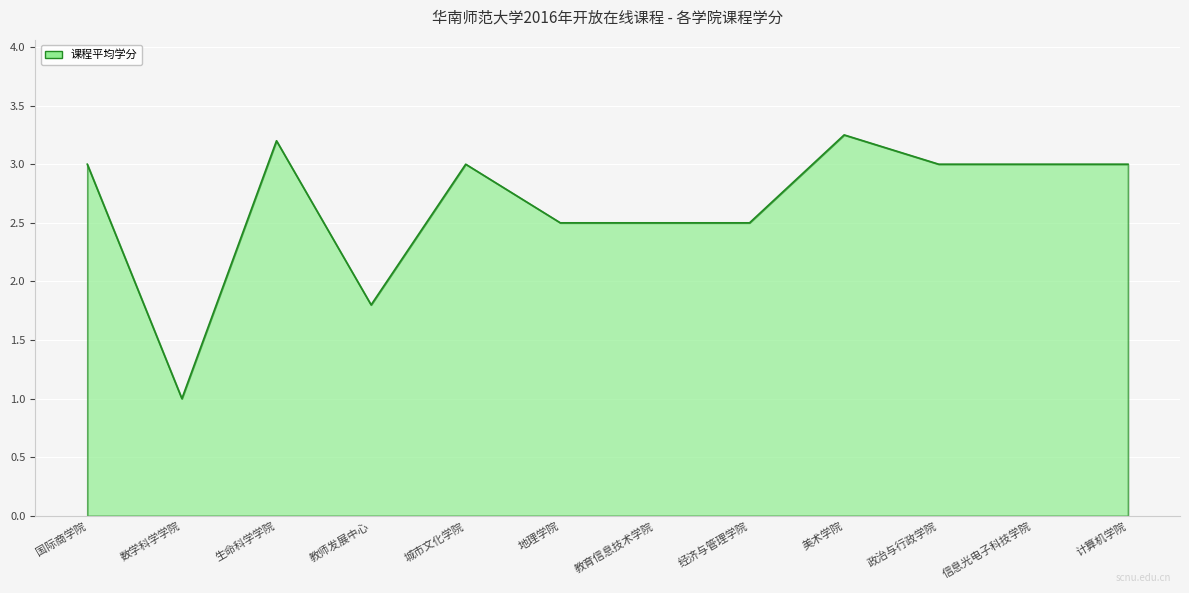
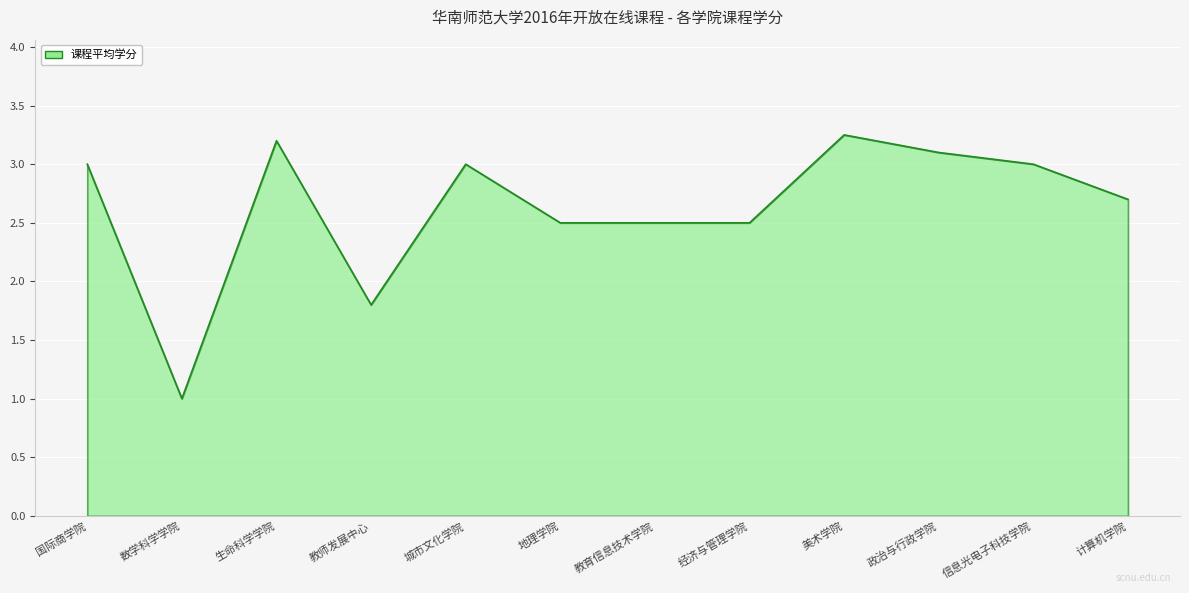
  {
    "国际商学院": 3.0,
    "数学科学学院": 1.0,
    "生命科学学院": 3.2,
    "教师发展中心": 1.8,
    "城市文化学院": 3.0,
    "地理学院": 2.5,
    "教育信息技术学院": 2.5,
    "经济与管理学院": 2.5,
    "美术学院": 3.25,
-   "政治与行政学院": 3.0,
+   "政治与行政学院": 3.1,
    "信息光电子科技学院": 3.0,
-   "计算机学院": 3.0
+   "计算机学院": 2.7
  }
